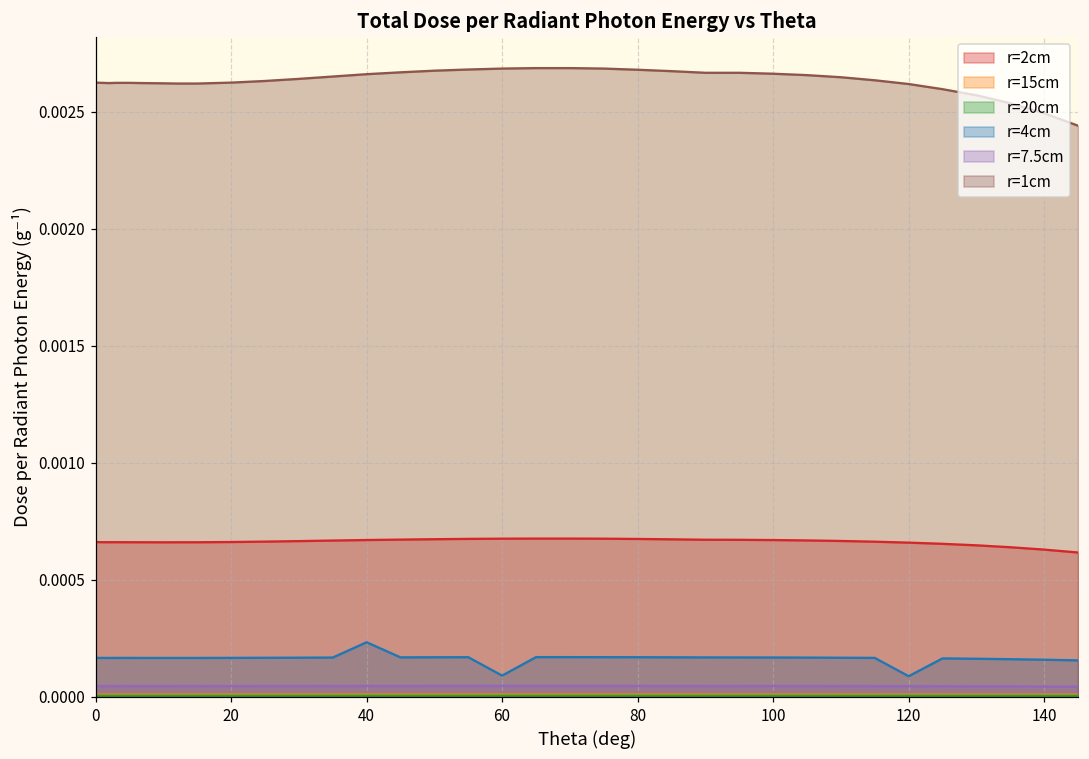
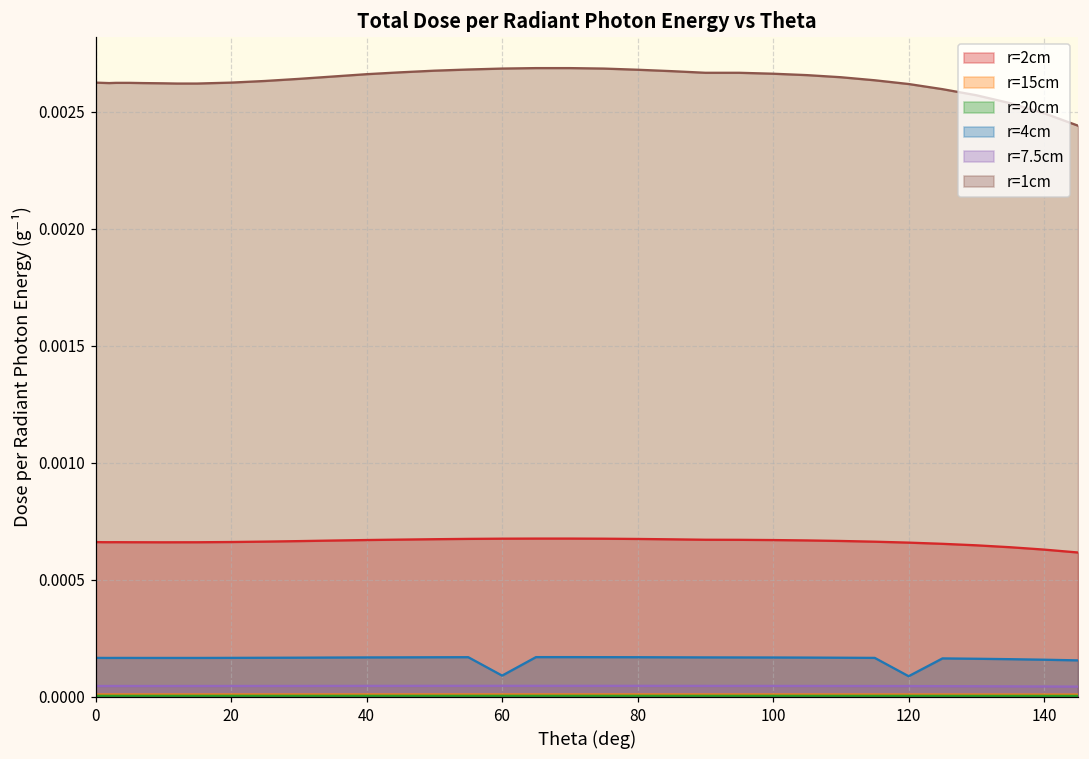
  {
    "r=4cm": {
      "0": 0.00017,
      "20": 0.00017,
-     "40": 0.00023,
+     "40": 0.00017,
      "60": 0.00009,
      "80": 0.00017,
      "100": 0.00017,
      "120": 0.00009,
      "140": 0.00016
    },
    "r=7.5cm": {
      "0": 0.00005,
      "20": 0.00005,
      "40": 0.00005,
      "60": 0.00005,
      "80": 0.00005,
      "100": 0.00005,
      "120": 0.00005,
      "140": 0.00004
    }
  }
